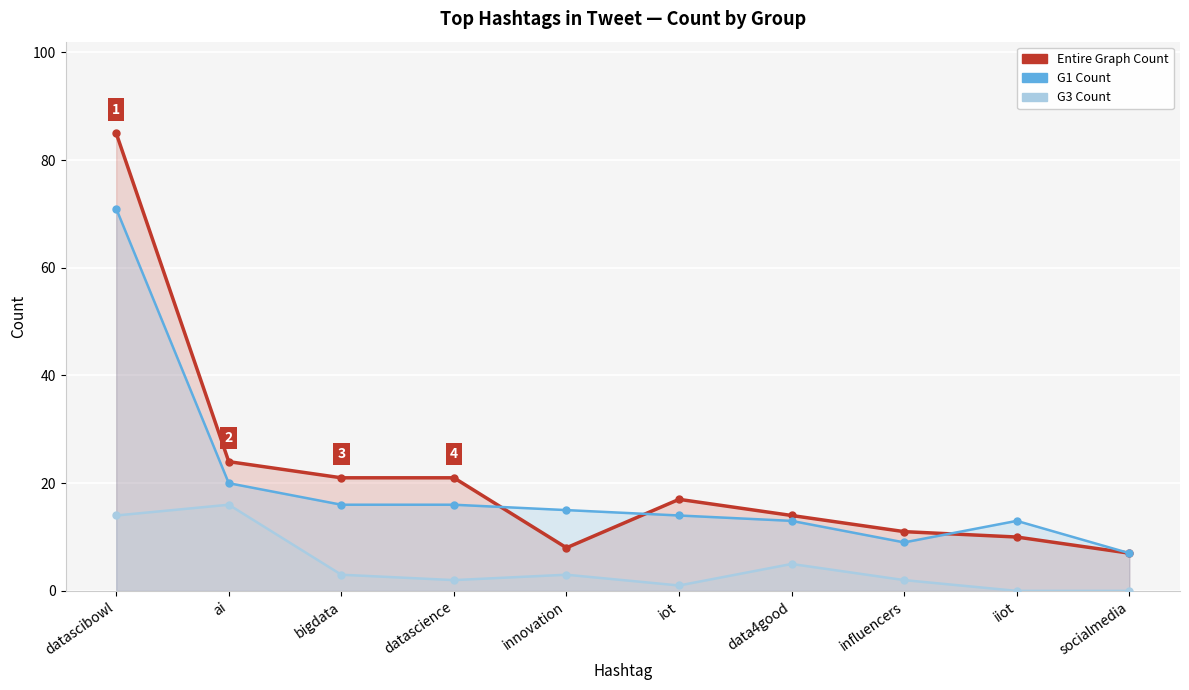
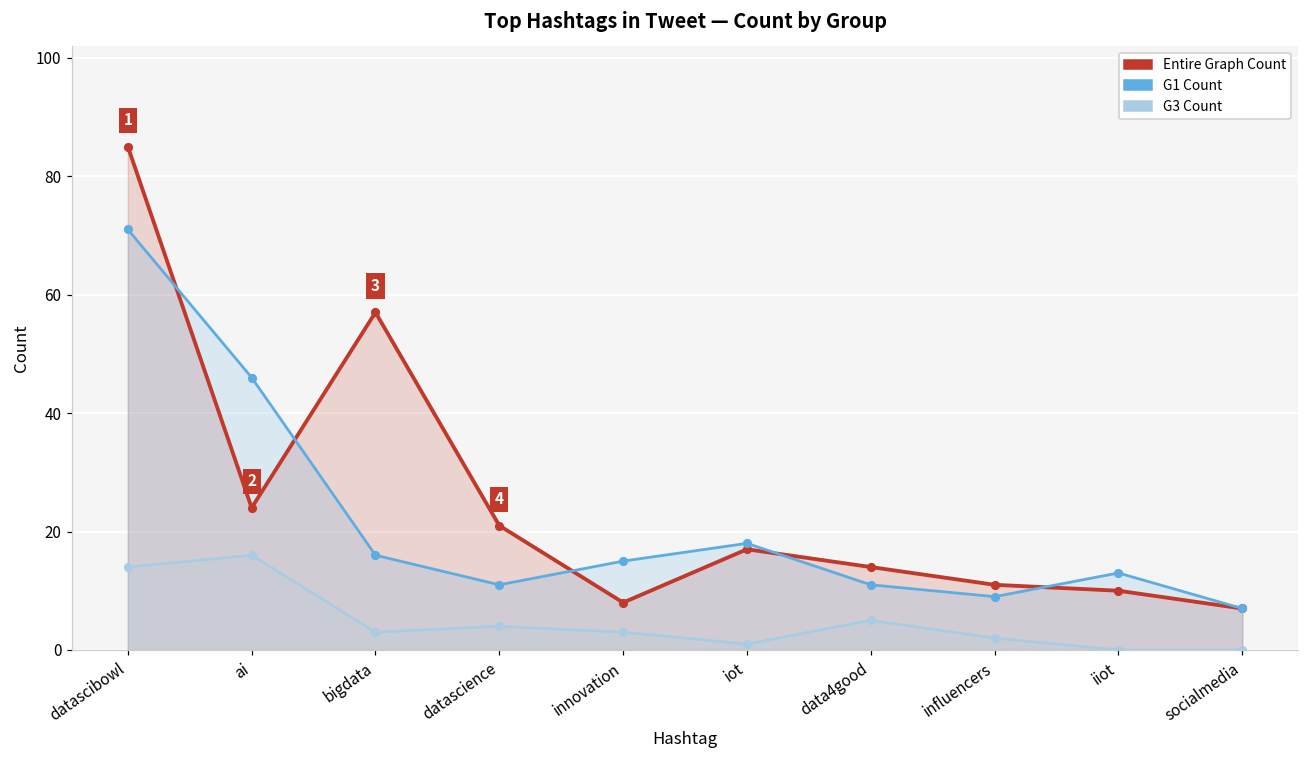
  {
    "Entire Graph Count": {
-     "bigdata": 21,
+     "bigdata": 57,
      "innovation": 8,
      "iot": 17,
      "data4good": 14,
      "influencers": 11,
      "iiot": 10
    },
    "G1 Count": {
      "datascibowl": 71,
-     "ai": 20,
+     "ai": 46,
      "bigdata": 16,
-     "datascience": 16,
+     "datascience": 11,
      "innovation": 15,
-     "iot": 14,
-     "data4good": 13,
+     "iot": 18,
+     "data4good": 11,
      "influencers": 9,
      "iiot": 13
    },
    "G3 Count": {
      "datascibowl": 14,
      "ai": 16,
      "bigdata": 3,
-     "datascience": 2,
+     "datascience": 4,
      "innovation": 3,
      "iot": 1,
      "data4good": 5,
      "influencers": 2,
      "iiot": 0,
      "socialmedia": 0
    }
  }
